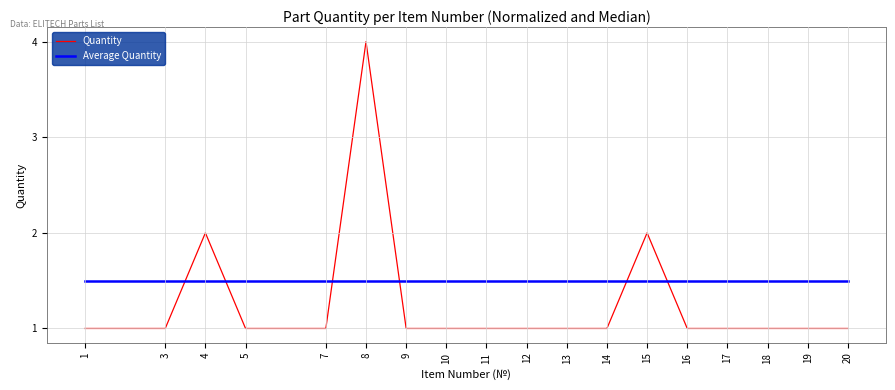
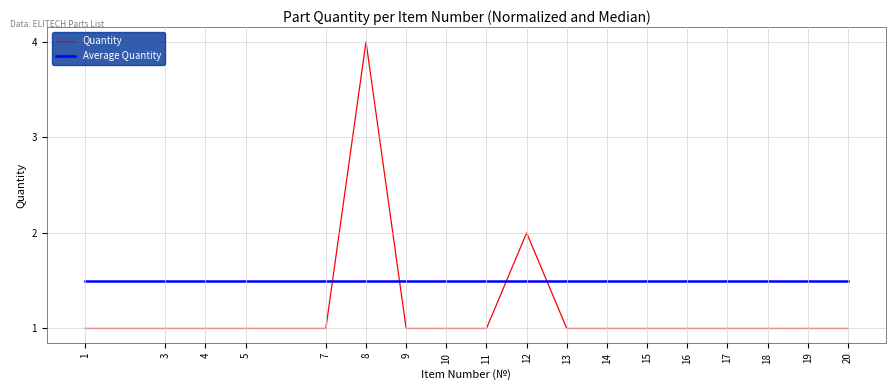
  {
    "Quantity": {
      "1": 1,
      "3": 1,
-     "4": 2,
+     "4": 1,
      "5": 1,
      "7": 1,
      "8": 4,
      "9": 1,
      "10": 1,
      "11": 1,
-     "12": 1,
+     "12": 2,
      "13": 1,
      "14": 1,
-     "15": 2,
+     "15": 1,
      "16": 1,
      "17": 1,
      "18": 1,
      "19": 1,
      "20": 1
    },
    "Average Quantity": {
      "1": 1.5,
      "3": 1.5,
      "4": 1.5,
      "5": 1.5,
      "7": 1.5,
      "8": 1.5,
      "9": 1.5,
      "10": 1.5,
      "11": 1.5,
      "12": 1.5,
      "13": 1.5,
      "14": 1.5,
      "15": 1.5,
      "16": 1.5,
      "17": 1.5,
      "18": 1.5,
      "19": 1.5,
      "20": 1.5
    }
  }
